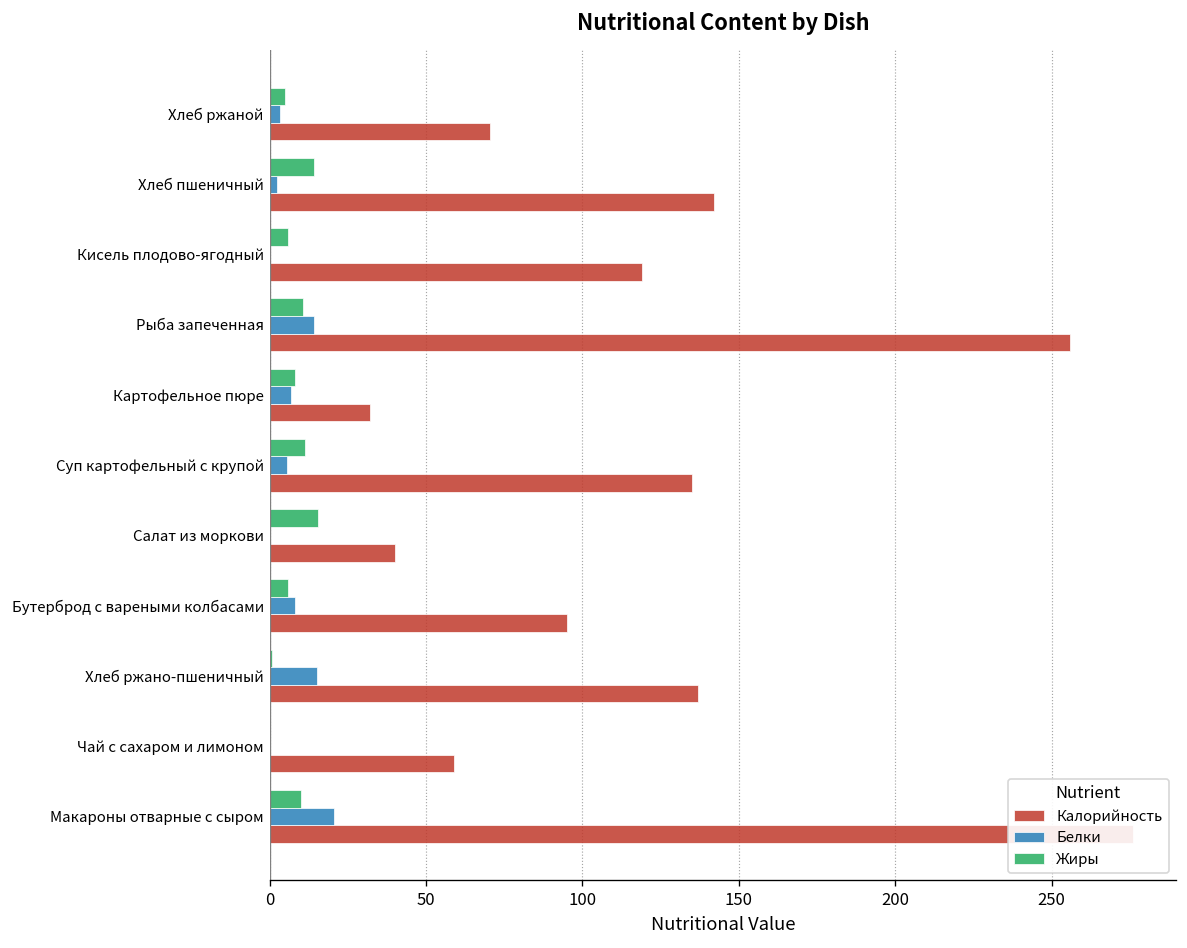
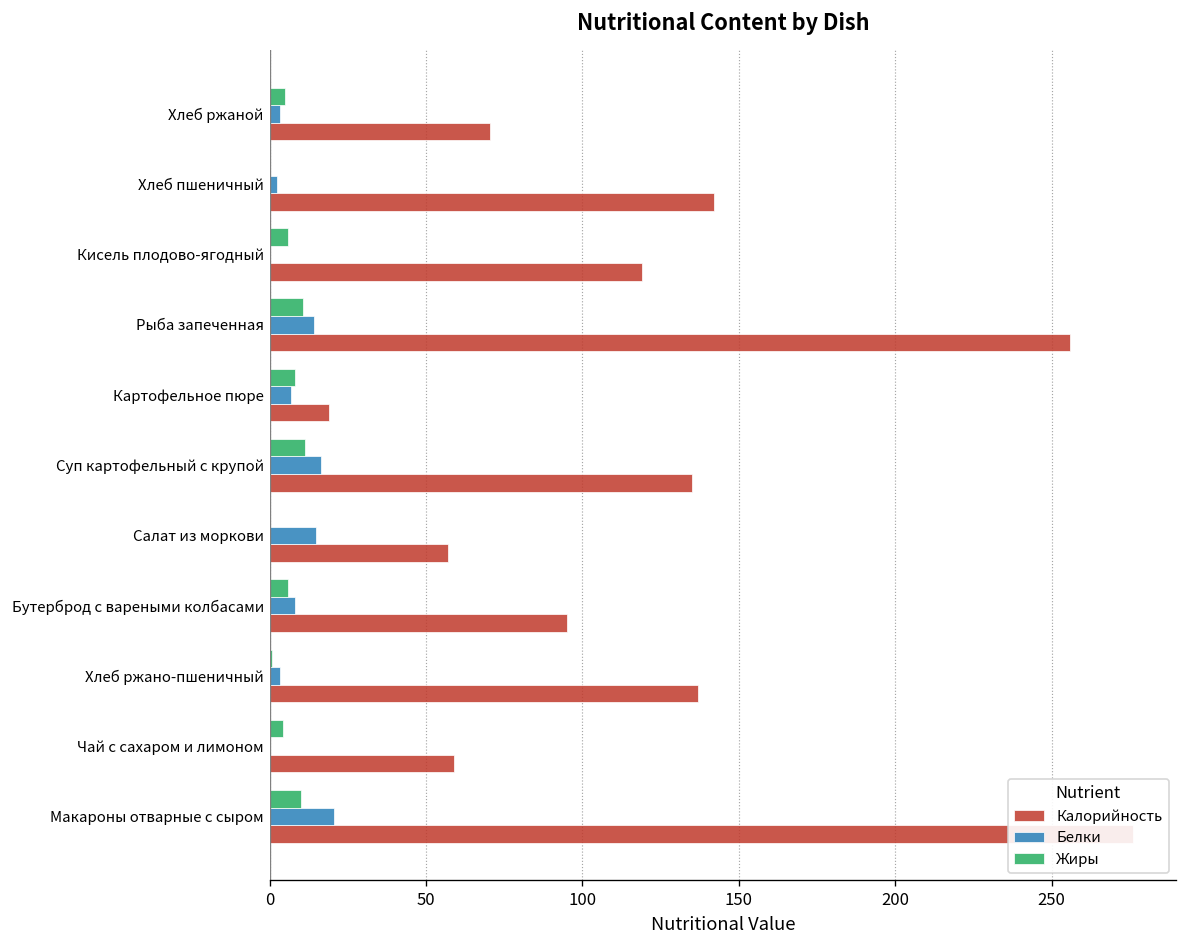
  {
    "Калорийность": {
      "Хлеб ржаной": 71,
      "Хлеб пшеничный": 142,
      "Кисель плодово-ягодный": 119,
      "Рыба запеченная": 256,
-     "Картофельное пюре": 32,
+     "Картофельное пюре": 19,
      "Суп картофельный с крупой": 135,
-     "Салат из моркови": 40,
+     "Салат из моркови": 57,
      "Бутерброд с вареными колбасами": 95,
      "Хлеб ржано-пшеничный": 137,
      "Чай с сахаром и лимоном": 59
    },
    "Белки": {
      "Хлеб ржаной": 3,
      "Хлеб пшеничный": 2,
      "Кисель плодово-ягодный": 0,
      "Рыба запеченная": 14,
      "Картофельное пюре": 7,
-     "Суп картофельный с крупой": 6,
-     "Салат из моркови": 0,
+     "Суп картофельный с крупой": 17,
+     "Салат из моркови": 15,
      "Бутерброд с вареными колбасами": 8,
-     "Хлеб ржано-пшеничный": 15,
+     "Хлеб ржано-пшеничный": 3,
      "Макароны отварные с сыром": 21
    },
    "Жиры": {
      "Хлеб ржаной": 5,
-     "Хлеб пшеничный": 14,
+     "Хлеб пшеничный": 0,
      "Кисель плодово-ягодный": 6,
      "Рыба запеченная": 11,
      "Картофельное пюре": 8,
      "Суп картофельный с крупой": 11,
-     "Салат из моркови": 15,
+     "Салат из моркови": 0,
      "Бутерброд с вареными колбасами": 6,
-     "Чай с сахаром и лимоном": 0,
+     "Чай с сахаром и лимоном": 4,
      "Макароны отварные с сыром": 10
    }
  }
